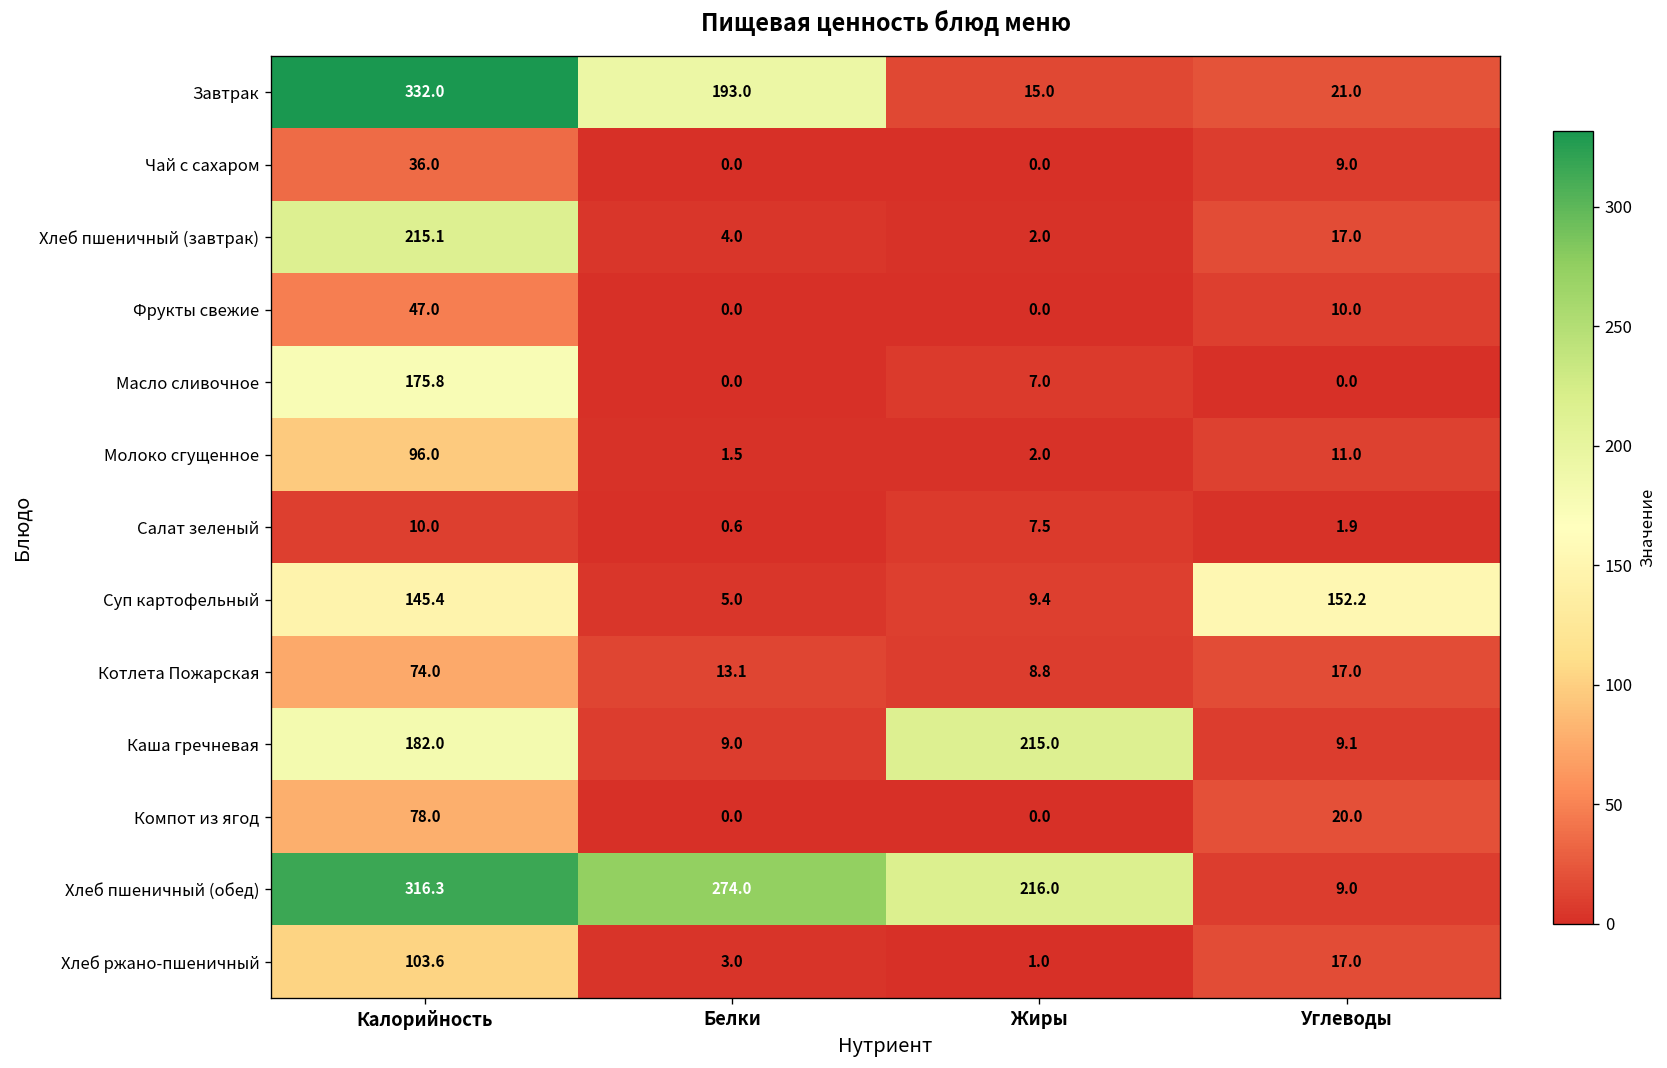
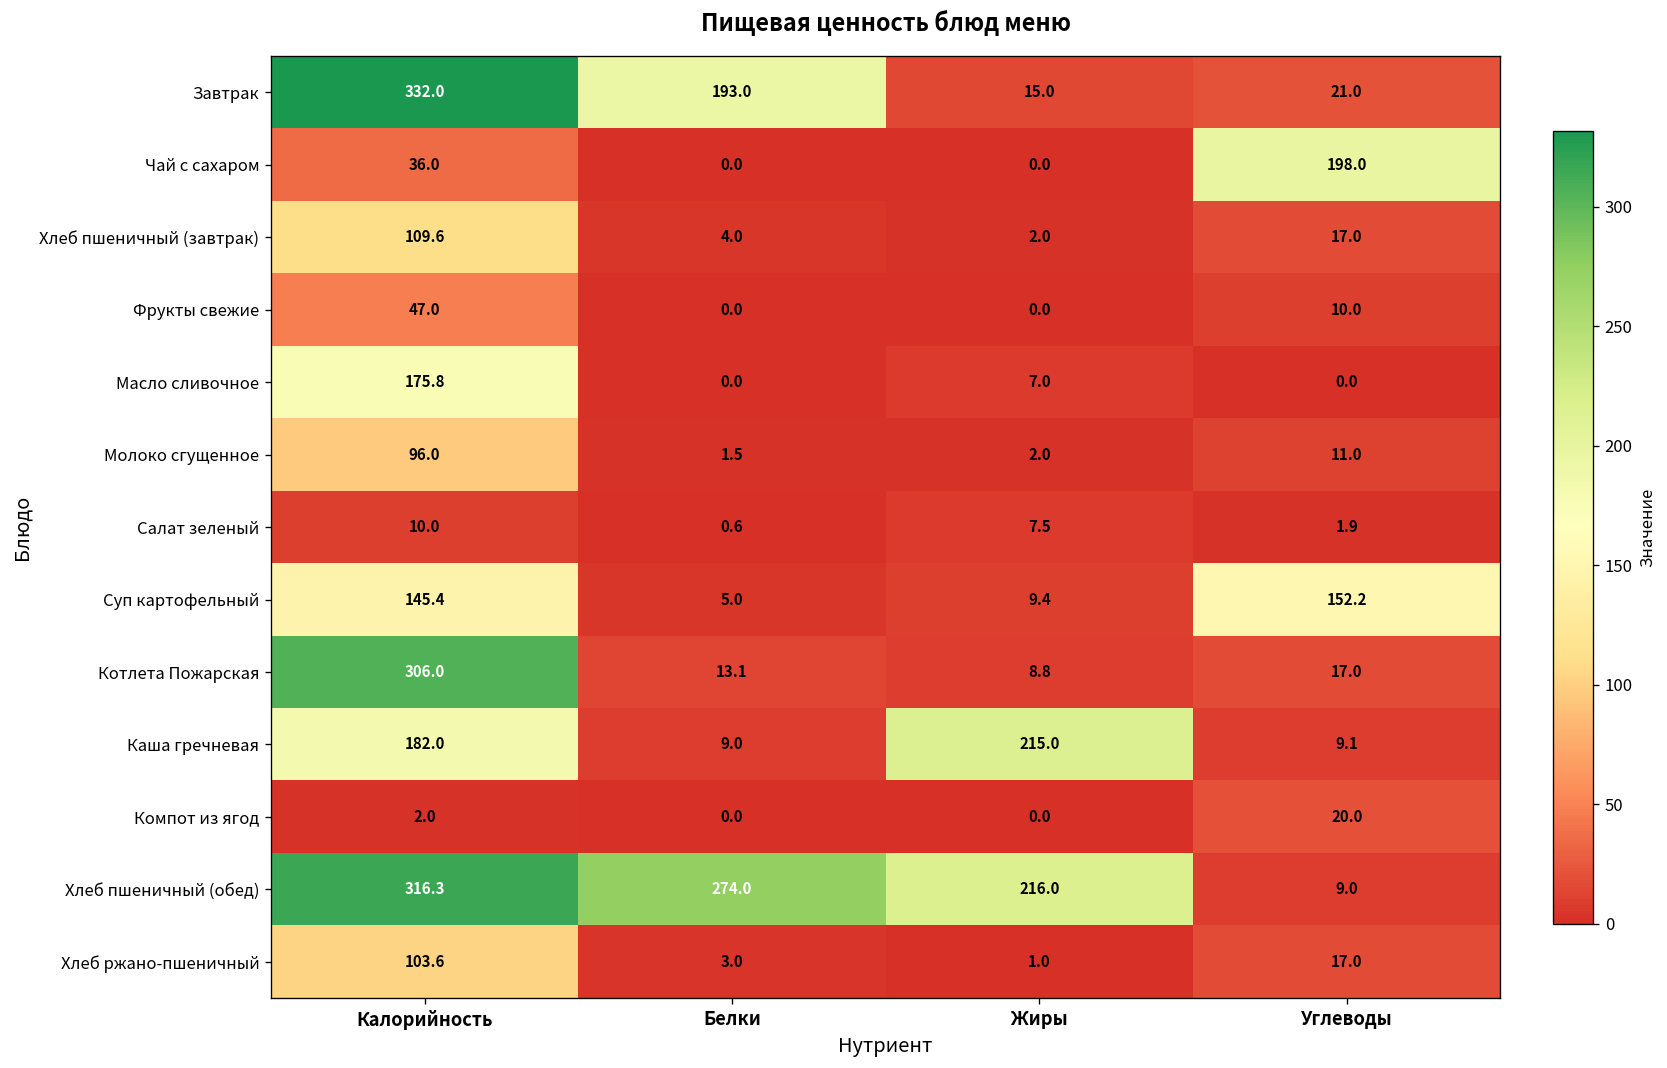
  {
    "Завтрак": {
      "Калорийность": 332.0,
      "Белки": 193.0,
      "Жиры": 15.0,
      "Углеводы": 21.0
    },
    "Чай с сахаром": {
      "Калорийность": 36.0,
      "Белки": 0.0,
      "Жиры": 0.0,
-     "Углеводы": 9.0
+     "Углеводы": 198.0
    },
    "Хлеб пшеничный (завтрак)": {
-     "Калорийность": 215.1,
+     "Калорийность": 109.6,
      "Белки": 4.0,
      "Жиры": 2.0,
      "Углеводы": 17.0
    },
    "Фрукты свежие": {
      "Калорийность": 47.0,
      "Белки": 0.0,
      "Жиры": 0.0,
      "Углеводы": 10.0
    },
    "Масло сливочное": {
      "Калорийность": 175.8,
      "Белки": 0.0,
      "Жиры": 7.0,
      "Углеводы": 0.0
    },
    "Молоко сгущенное": {
      "Калорийность": 96.0,
      "Белки": 1.5,
      "Жиры": 2.0,
      "Углеводы": 11.0
    },
    "Салат зеленый": {
      "Калорийность": 10.0,
      "Белки": 0.6,
      "Жиры": 7.5,
      "Углеводы": 1.9
    },
    "Суп картофельный": {
      "Калорийность": 145.4,
      "Белки": 5.0,
      "Жиры": 9.4,
      "Углеводы": 152.2
    },
    "Котлета Пожарская": {
-     "Калорийность": 74.0,
+     "Калорийность": 306.0,
      "Белки": 13.1,
      "Жиры": 8.8,
      "Углеводы": 17.0
    },
    "Каша гречневая": {
      "Калорийность": 182.0,
      "Белки": 9.0,
      "Жиры": 215.0,
      "Углеводы": 9.1
    },
    "Компот из ягод": {
-     "Калорийность": 78.0,
+     "Калорийность": 2.0,
      "Белки": 0.0,
      "Жиры": 0.0,
      "Углеводы": 20.0
    },
    "Хлеб пшеничный (обед)": {
      "Калорийность": 316.3,
      "Белки": 274.0,
      "Жиры": 216.0,
      "Углеводы": 9.0
    },
    "Хлеб ржано-пшеничный": {
      "Калорийность": 103.6,
      "Белки": 3.0,
      "Жиры": 1.0,
      "Углеводы": 17.0
    }
  }
